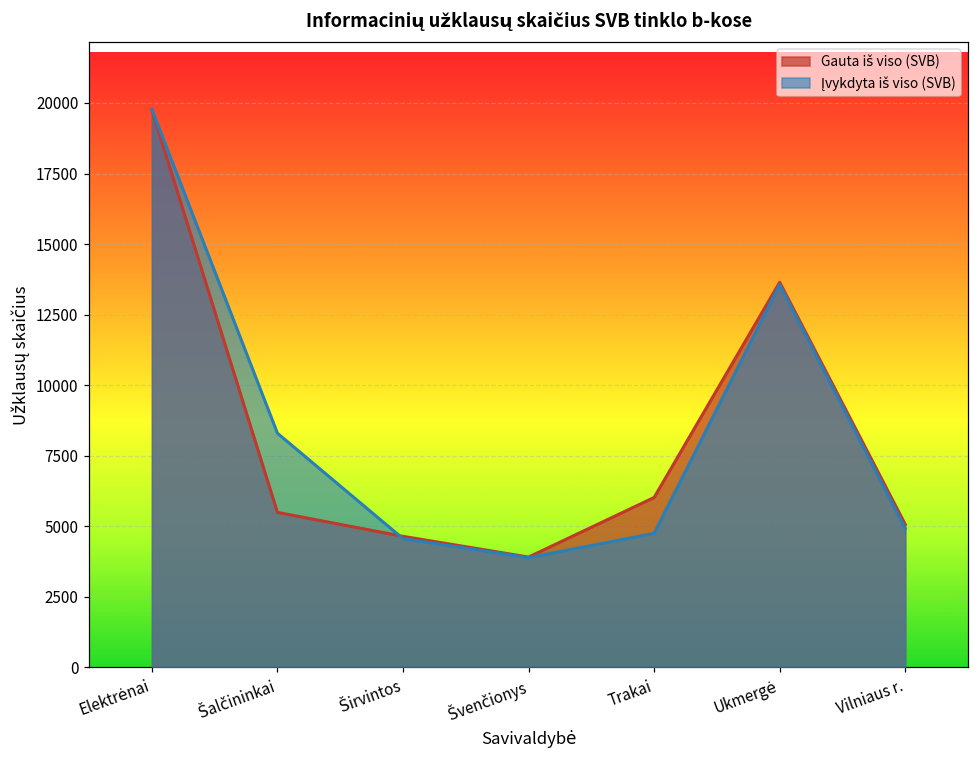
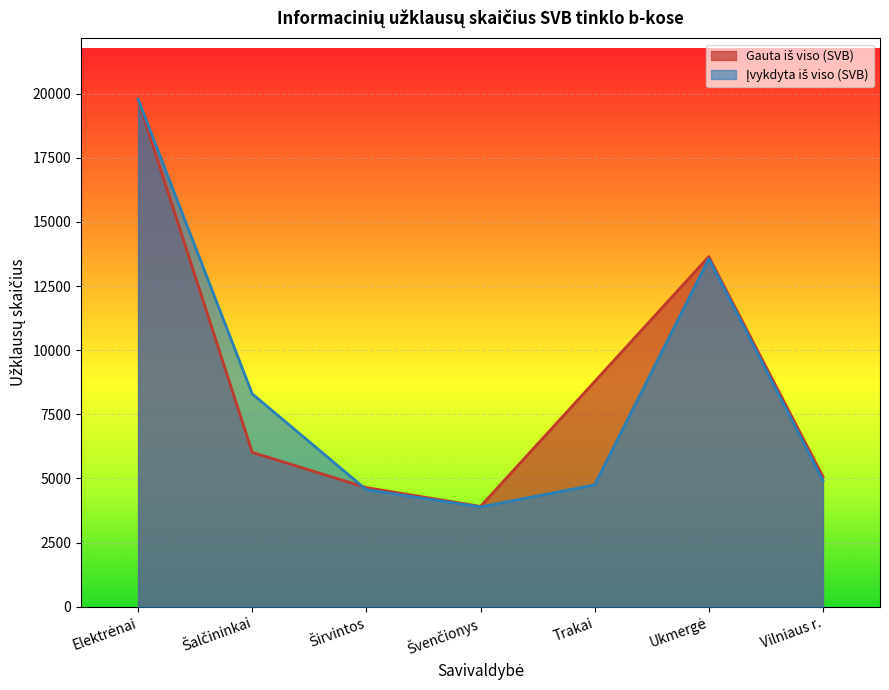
  {
    "Gauta iš viso (SVB)": {
-     "Šalčininkai": 5500,
-     "Trakai": 6000,
+     "Šalčininkai": 6000,
+     "Trakai": 8800,
      "Vilniaus r.": 5100
    },
    "Įvykdyta iš viso (SVB)": {
      "Šalčininkai": 8300,
      "Trakai": 4800,
      "Vilniaus r.": 4900
    }
  }
